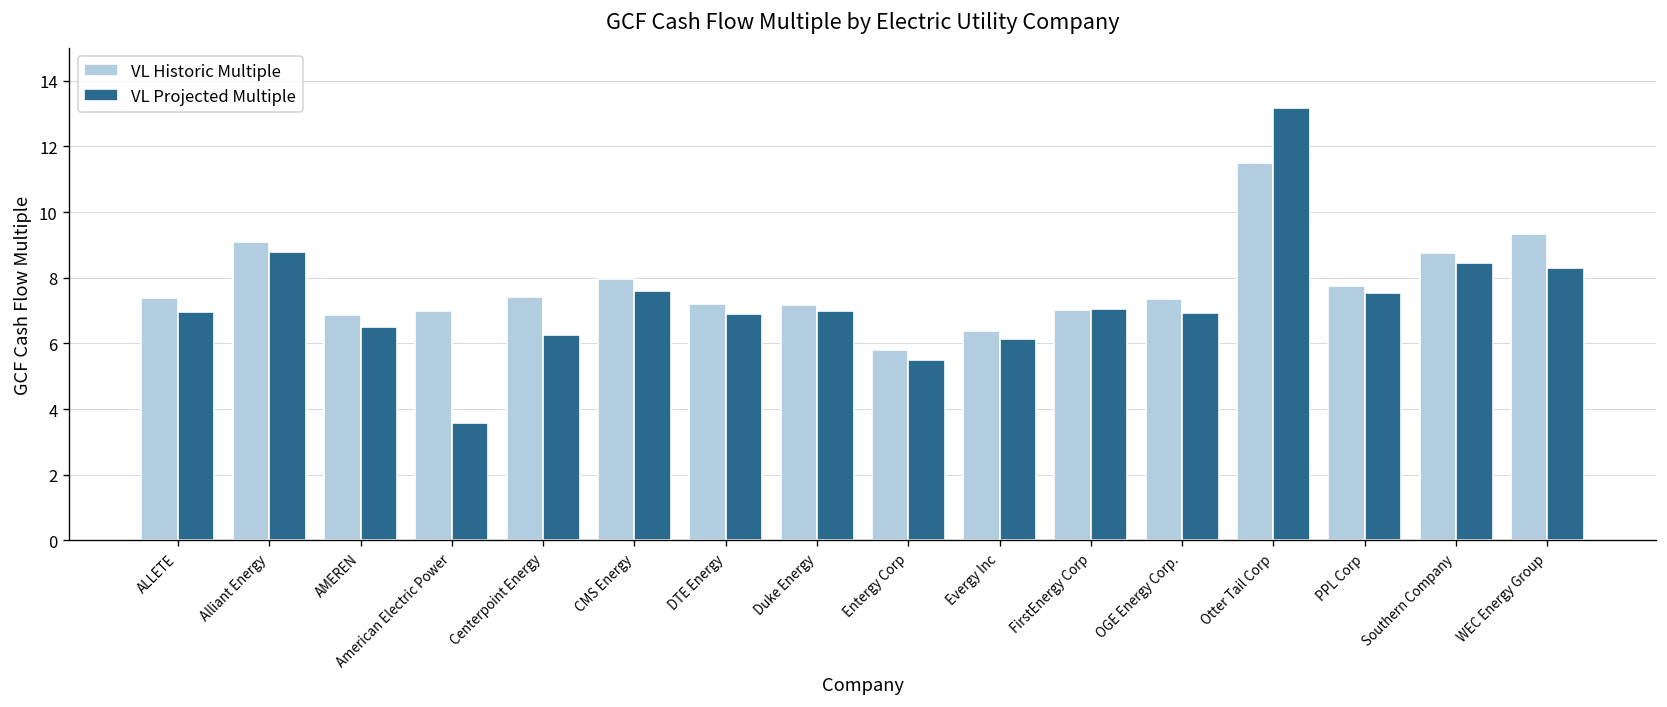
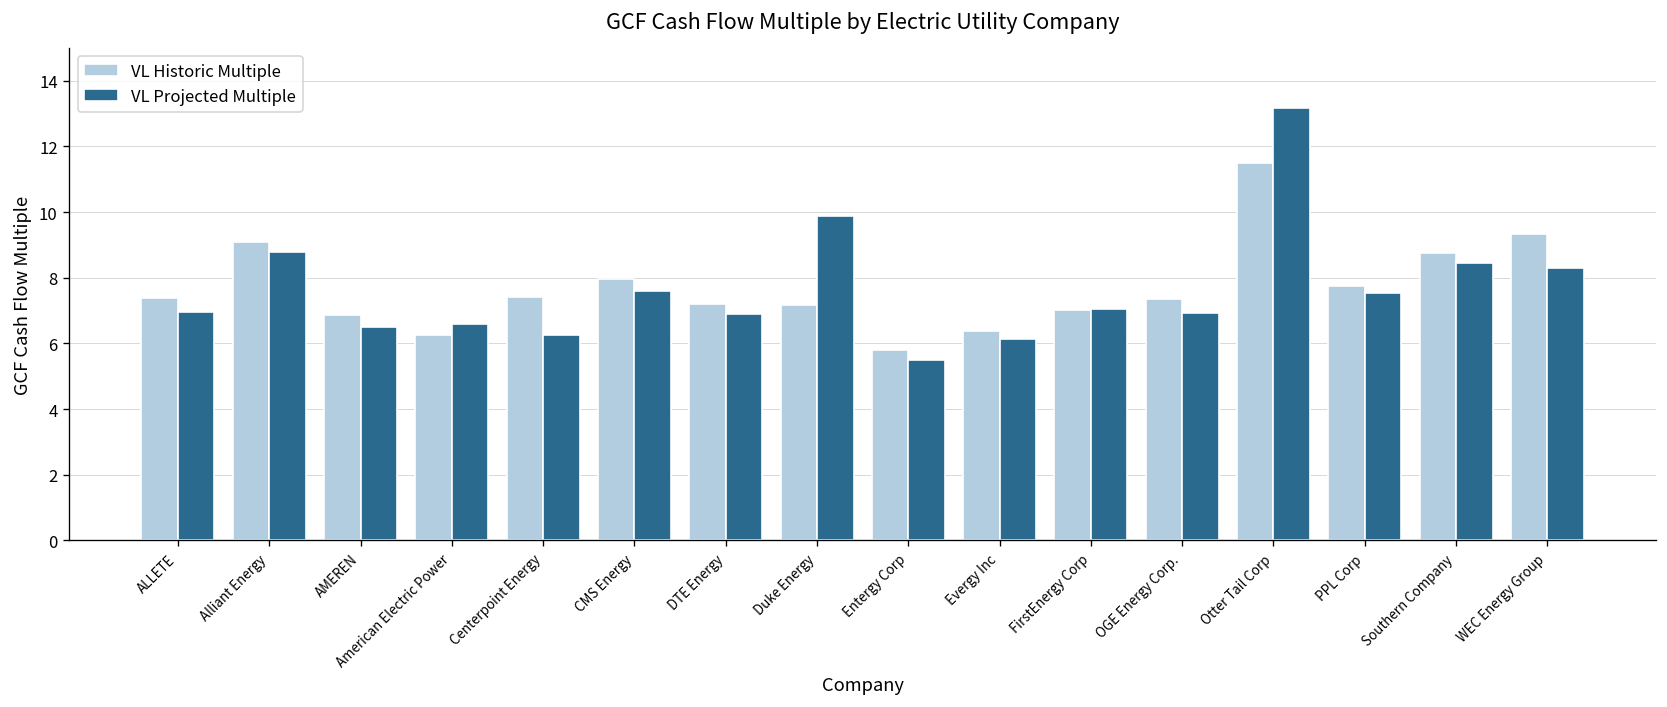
  {
    "VL Historic Multiple": {
      "ALLETE": 7.4,
      "Alliant Energy": 9.1,
      "AMEREN": 6.9,
-     "American Electric Power": 7.0,
+     "American Electric Power": 6.3,
      "Centerpoint Energy": 7.4,
      "CMS Energy": 8.0,
      "DTE Energy": 7.2,
      "Duke Energy": 7.2,
      "Entergy Corp": 5.8,
      "Evergy Inc": 6.4,
      "FirstEnergy Corp": 7.0,
      "OGE Energy Corp.": 7.4,
      "Otter Tail Corp": 11.5,
      "PPL Corp": 7.7,
      "Southern Company": 8.8,
      "WEC Energy Group": 9.3
    },
    "VL Projected Multiple": {
      "ALLETE": 6.9,
      "Alliant Energy": 8.8,
      "AMEREN": 6.5,
-     "American Electric Power": 3.6,
+     "American Electric Power": 6.6,
      "Centerpoint Energy": 6.3,
      "CMS Energy": 7.6,
      "DTE Energy": 6.9,
-     "Duke Energy": 7.0,
+     "Duke Energy": 9.9,
      "Entergy Corp": 5.5,
      "Evergy Inc": 6.1,
      "FirstEnergy Corp": 7.0,
      "OGE Energy Corp.": 6.9,
      "Otter Tail Corp": 13.2,
      "PPL Corp": 7.5,
      "Southern Company": 8.4,
      "WEC Energy Group": 8.3
    }
  }
